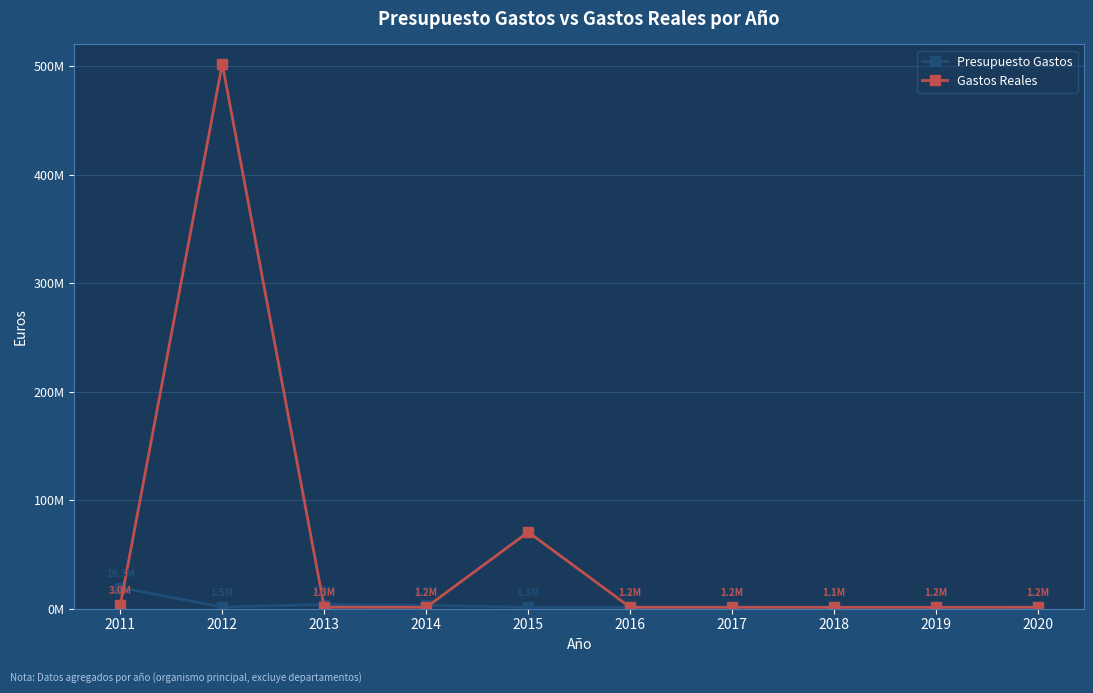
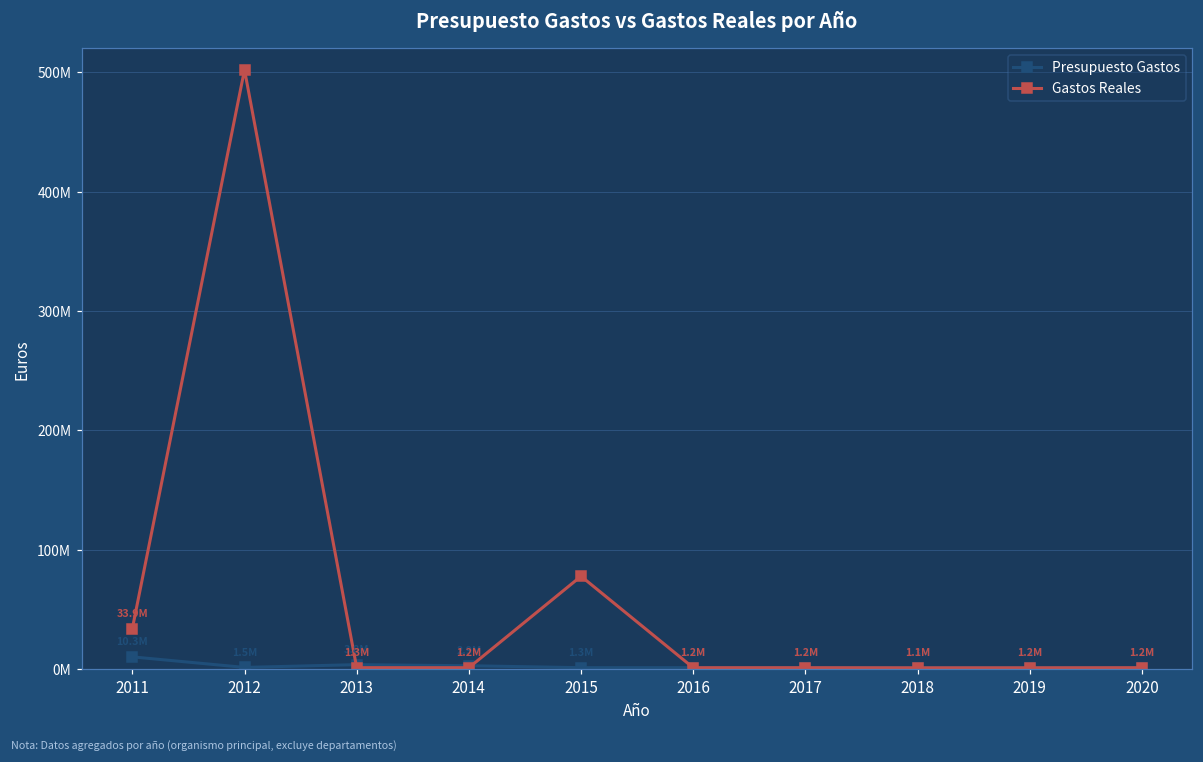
  {
    "Presupuesto Gastos": {
-     "2011": "19000000",
+     "2011": "10000000",
      "2012": "1000000",
      "2015": "1000000"
    },
    "Gastos Reales": {
-     "2011": "3.0M",
+     "2011": "33.9M",
      "2013": "1.3M",
-     "2015": "71000000"
+     "2015": "78000000"
    }
  }
